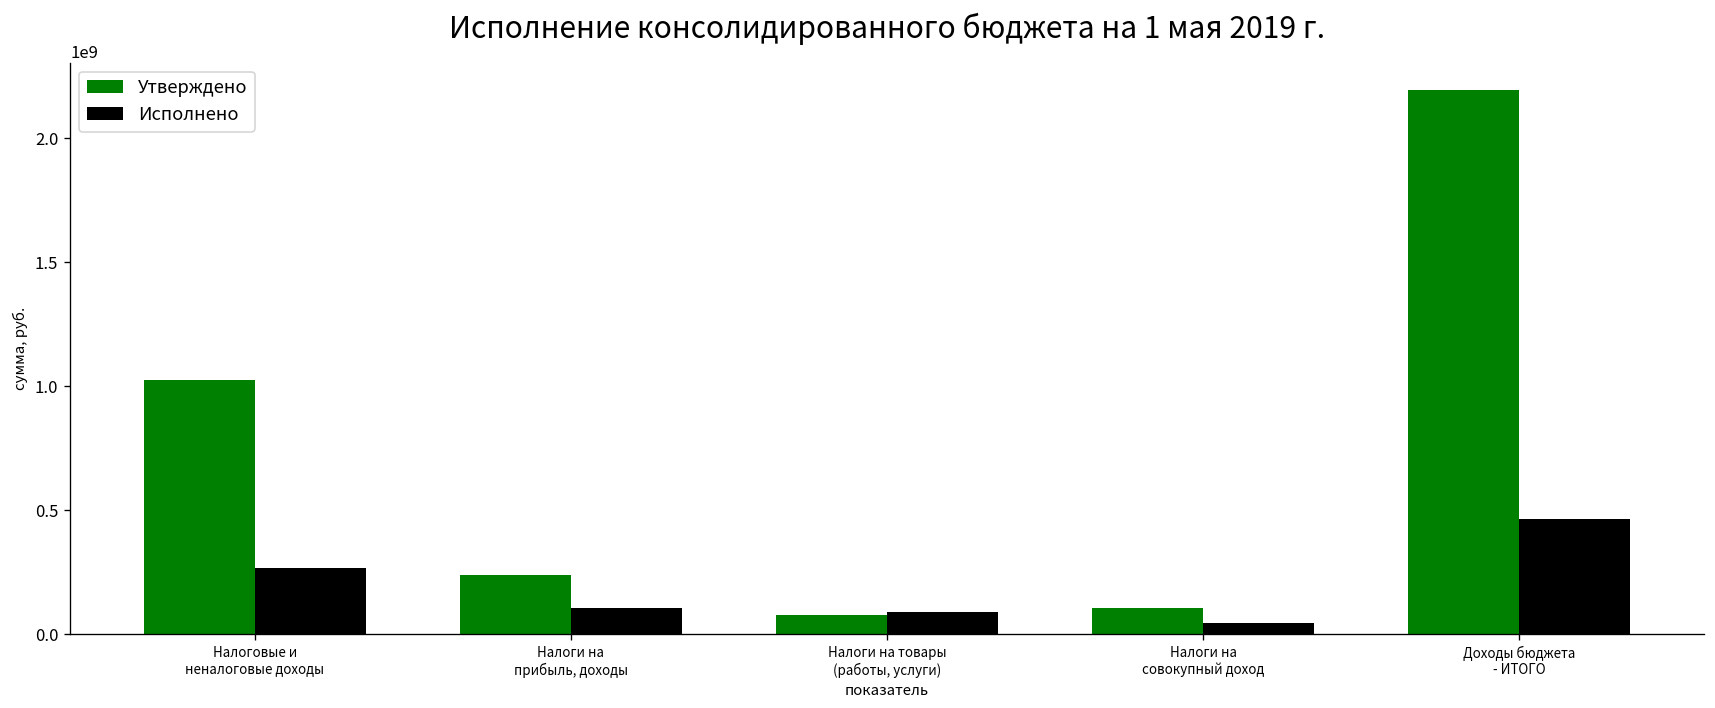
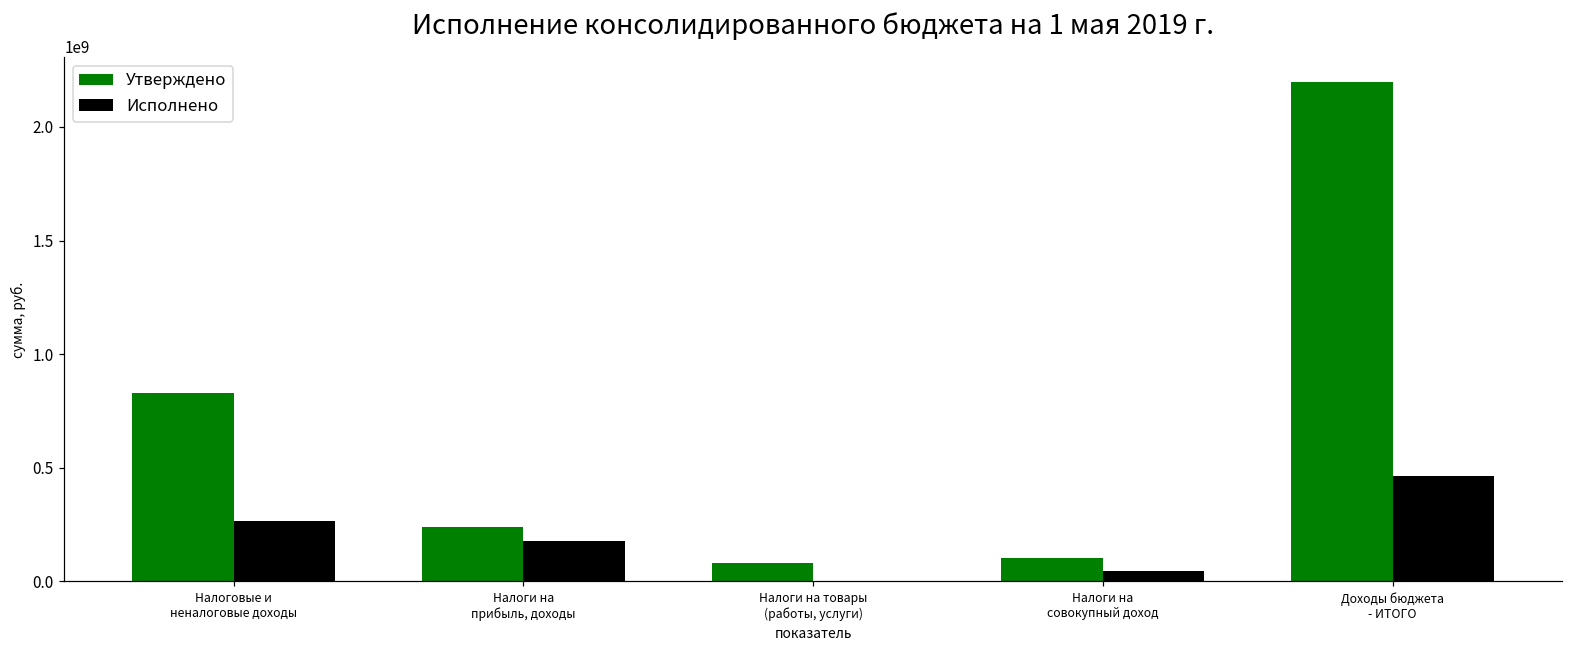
  {
    "Утверждено": {
-     "Налоговые и неналоговые доходы": 1020000000,
+     "Налоговые и неналоговые доходы": 830000000,
      "Налоги на прибыль, доходы": 240000000,
      "Налоги на товары (работы, услуги)": 80000000,
      "Налоги на совокупный доход": 110000000,
      "Доходы бюджета - ИТОГО": 2200000000
    },
    "Исполнено": {
      "Налоговые и неналоговые доходы": 270000000,
-     "Налоги на прибыль, доходы": 110000000,
-     "Налоги на товары (работы, услуги)": 90000000,
+     "Налоги на прибыль, доходы": 180000000,
+     "Налоги на товары (работы, услуги)": 0,
      "Налоги на совокупный доход": 50000000,
      "Доходы бюджета - ИТОГО": 460000000
    }
  }
